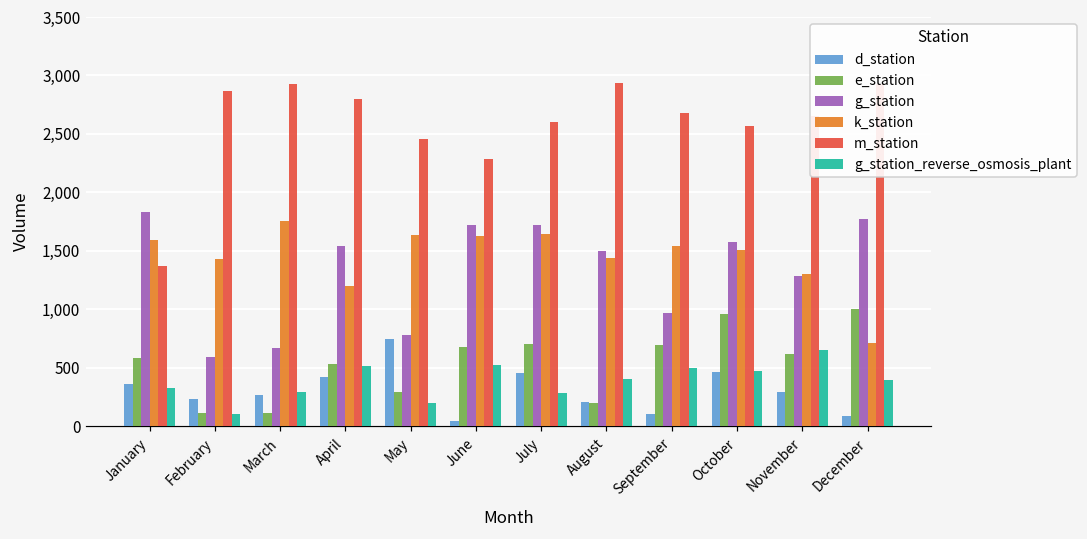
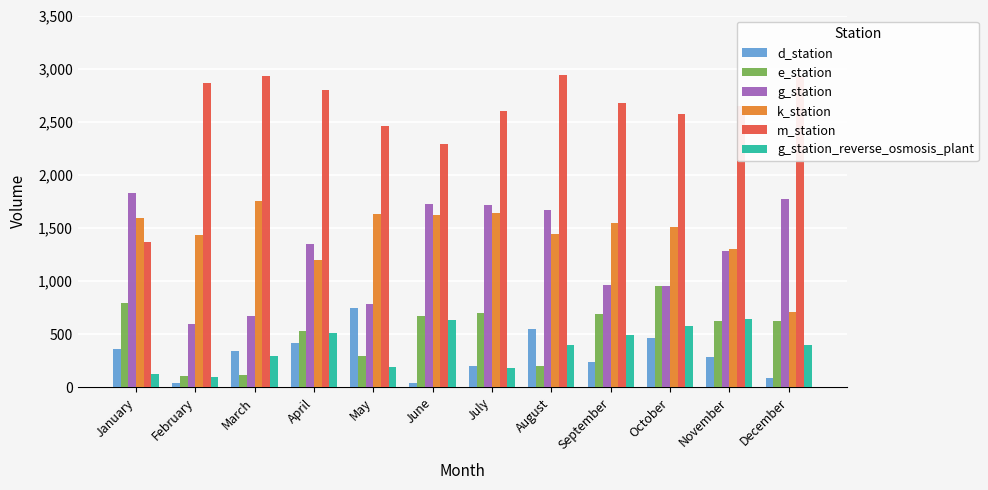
  {
    "d_station": {
      "January": "360",
-     "February": "230",
-     "March": "270",
+     "February": "40",
+     "March": "350",
      "April": "420",
      "May": "740",
      "June": "40",
-     "July": "450",
-     "August": "200",
-     "September": "110",
+     "July": "200",
+     "August": "550",
+     "September": "240",
      "October": "470",
      "November": "290",
      "December": "90"
    },
    "e_station": {
-     "January": "580",
+     "January": "790",
      "February": "110",
      "March": "110",
      "April": "530",
      "May": "290",
      "June": "680",
      "July": "700",
      "August": "200",
      "September": "690",
      "October": "960",
      "November": "620",
-     "December": "1,000"
+     "December": "630"
    },
    "g_station": {
      "January": "1,830",
      "February": "590",
      "March": "670",
-     "April": "1,540",
+     "April": "1,350",
      "May": "780",
      "June": "1,720",
      "July": "1,720",
-     "August": "1,500",
+     "August": "1,670",
      "September": "970",
-     "October": "1,570",
+     "October": "960",
      "November": "1,290",
      "December": "1,780"
    },
    "g_station_reverse_osmosis_plant": {
-     "January": "330",
+     "January": "130",
      "February": "100",
      "March": "300",
      "April": "510",
      "May": "200",
-     "June": "520",
-     "July": "280",
+     "June": "630",
+     "July": "180",
      "August": "400",
      "September": "500",
-     "October": "480",
+     "October": "570",
      "November": "650",
      "December": "400"
    }
  }
